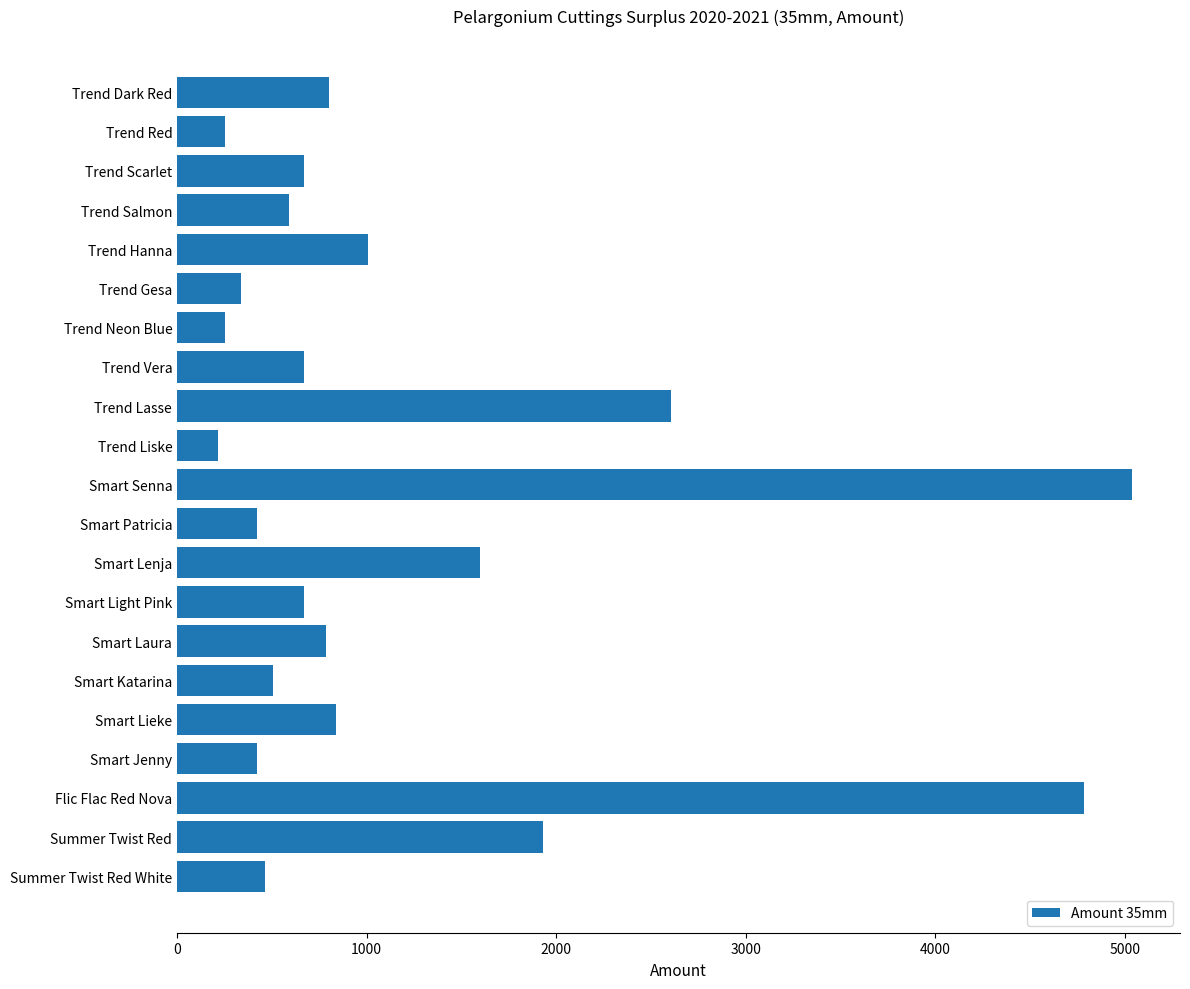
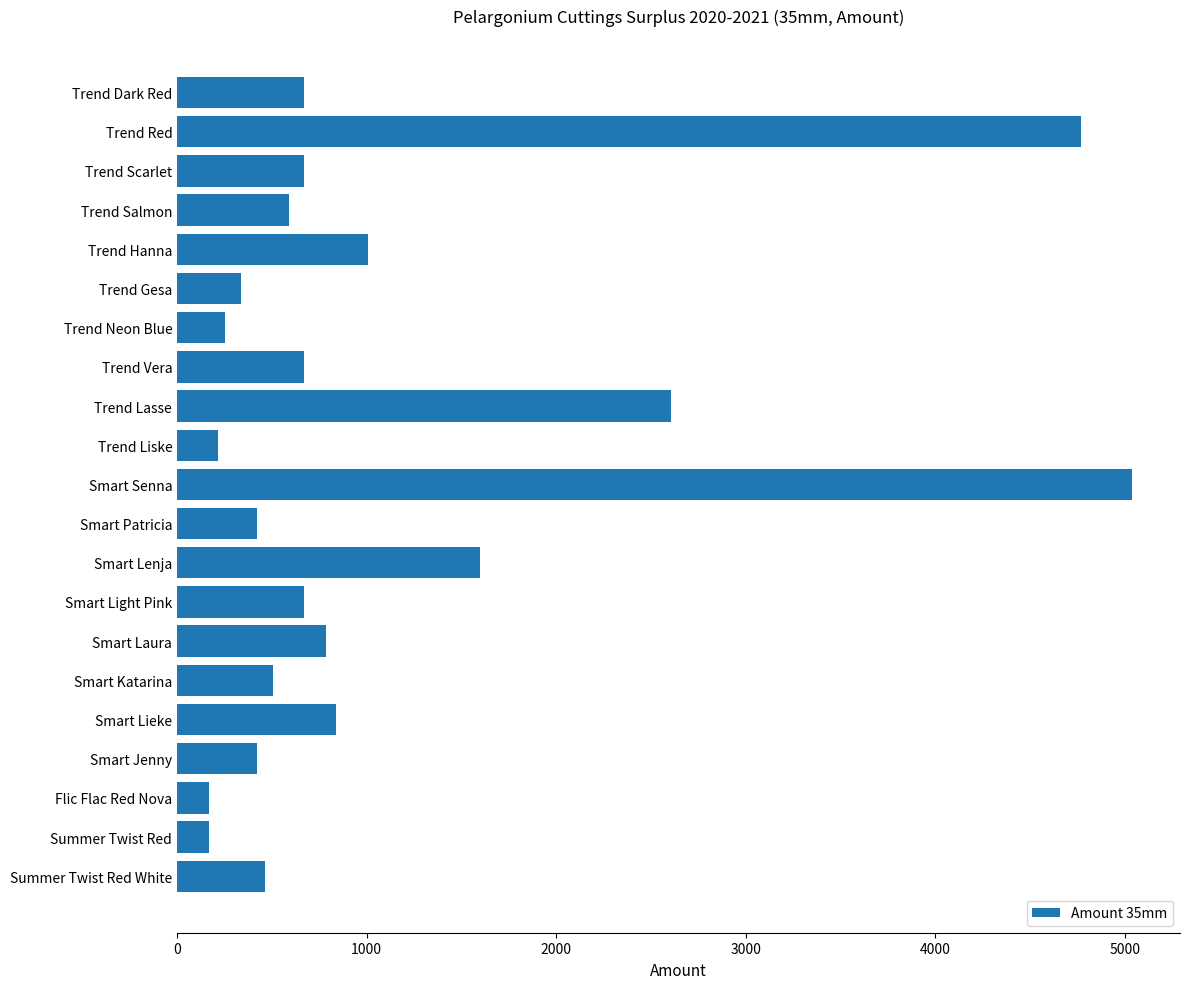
  {
-   "Trend Dark Red": 800,
-   "Trend Red": 250,
+   "Trend Dark Red": 670,
+   "Trend Red": 4770,
    "Trend Scarlet": 670,
    "Trend Salmon": 590,
    "Trend Hanna": 1010,
    "Trend Gesa": 340,
    "Trend Neon Blue": 250,
    "Trend Vera": 670,
    "Trend Lasse": 2600,
    "Trend Liske": 220,
    "Smart Senna": 5040,
    "Smart Patricia": 420,
    "Smart Lenja": 1600,
    "Smart Light Pink": 670,
    "Smart Laura": 790,
    "Smart Katarina": 500,
    "Smart Lieke": 840,
    "Smart Jenny": 420,
-   "Flic Flac Red Nova": 4790,
-   "Summer Twist Red": 1930,
+   "Flic Flac Red Nova": 170,
+   "Summer Twist Red": 170,
    "Summer Twist Red White": 470
  }
